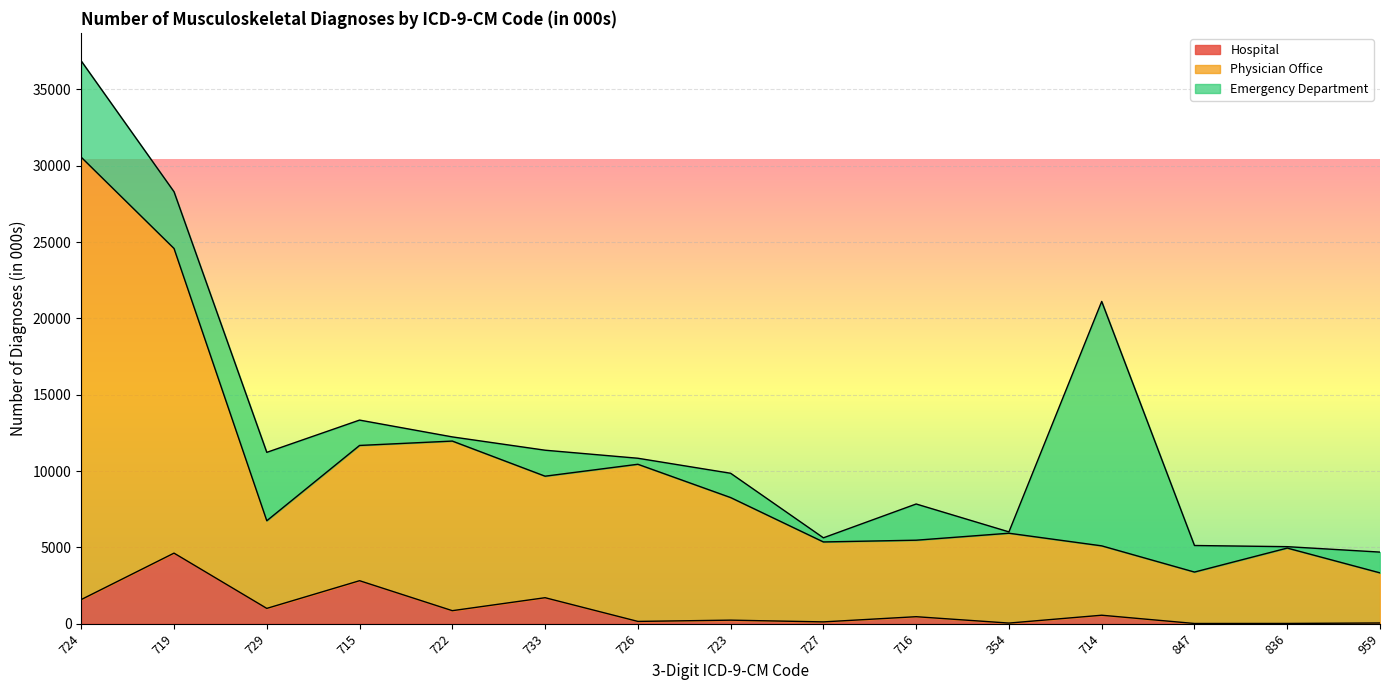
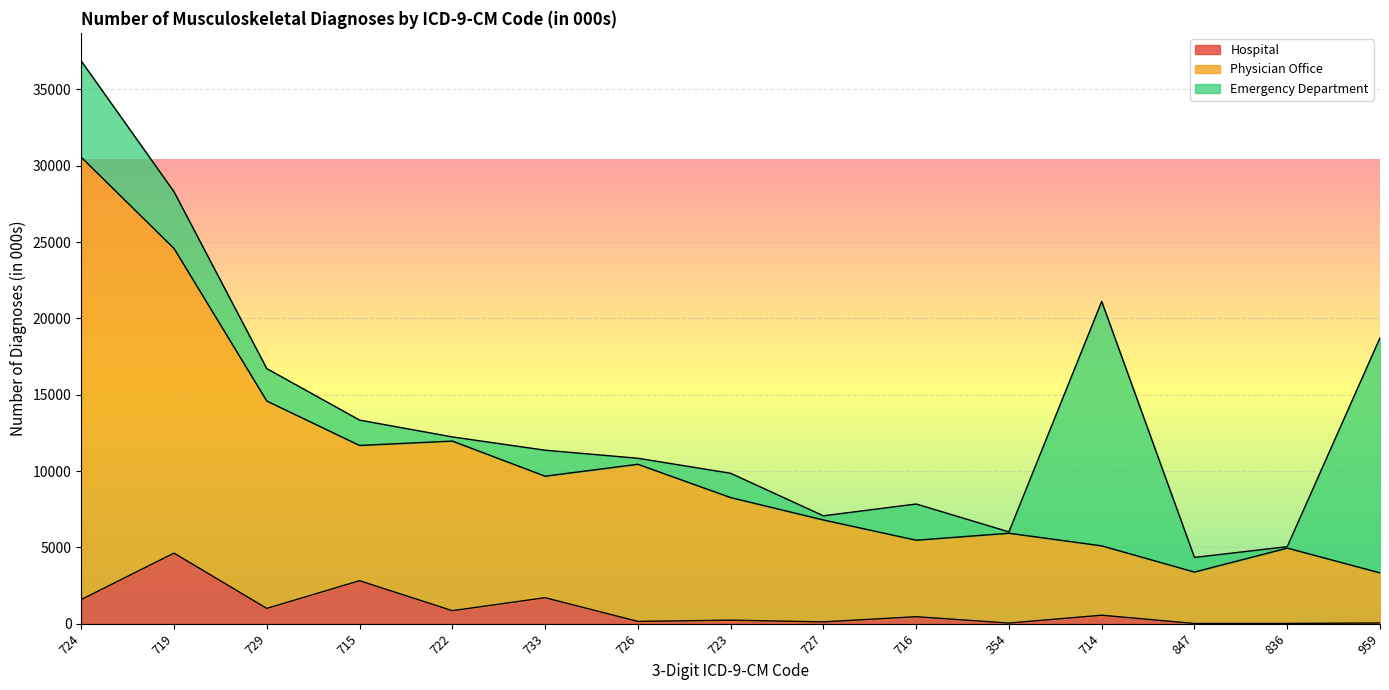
  {
    "Hospital": {
      "724": 1600,
      "719": 4600,
      "729": 1000,
      "715": 2800,
      "722": 900,
      "733": 1700,
      "726": 100,
      "723": 200,
      "727": 100,
      "716": 500,
      "354": 0,
      "714": 600,
      "847": 0,
      "836": 0,
      "959": 0
    },
    "Physician Office": {
      "724": 29000,
      "719": 20000,
-     "729": 5700,
+     "729": 13600,
      "715": 8900,
      "722": 11100,
      "733": 8000,
      "726": 10300,
      "723": 8000,
-     "727": 5200,
+     "727": 6700,
      "716": 5000,
      "714": 4500,
      "847": 3400,
      "959": 3300
    },
    "Emergency Department": {
      "724": 6300,
      "719": 3700,
-     "729": 4500,
+     "729": 2100,
      "715": 1700,
      "722": 300,
      "733": 1700,
      "726": 400,
      "723": 1600,
      "727": 300,
      "716": 2400,
      "714": 16000,
-     "847": 1700,
-     "959": 1400
+     "847": 1000,
+     "959": 15400
    }
  }
